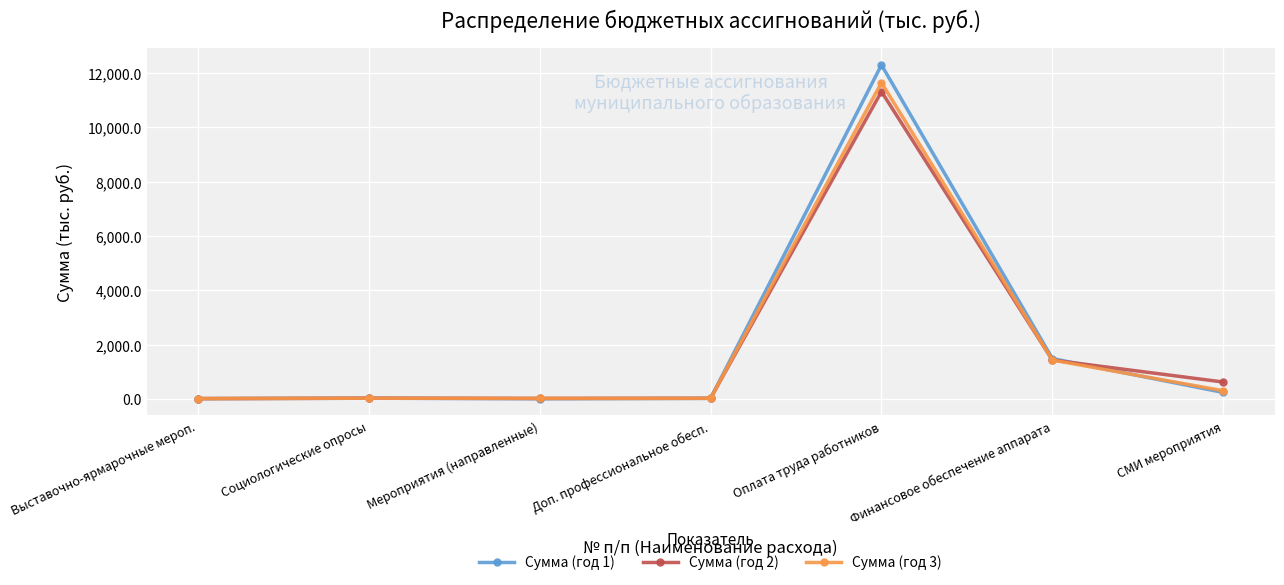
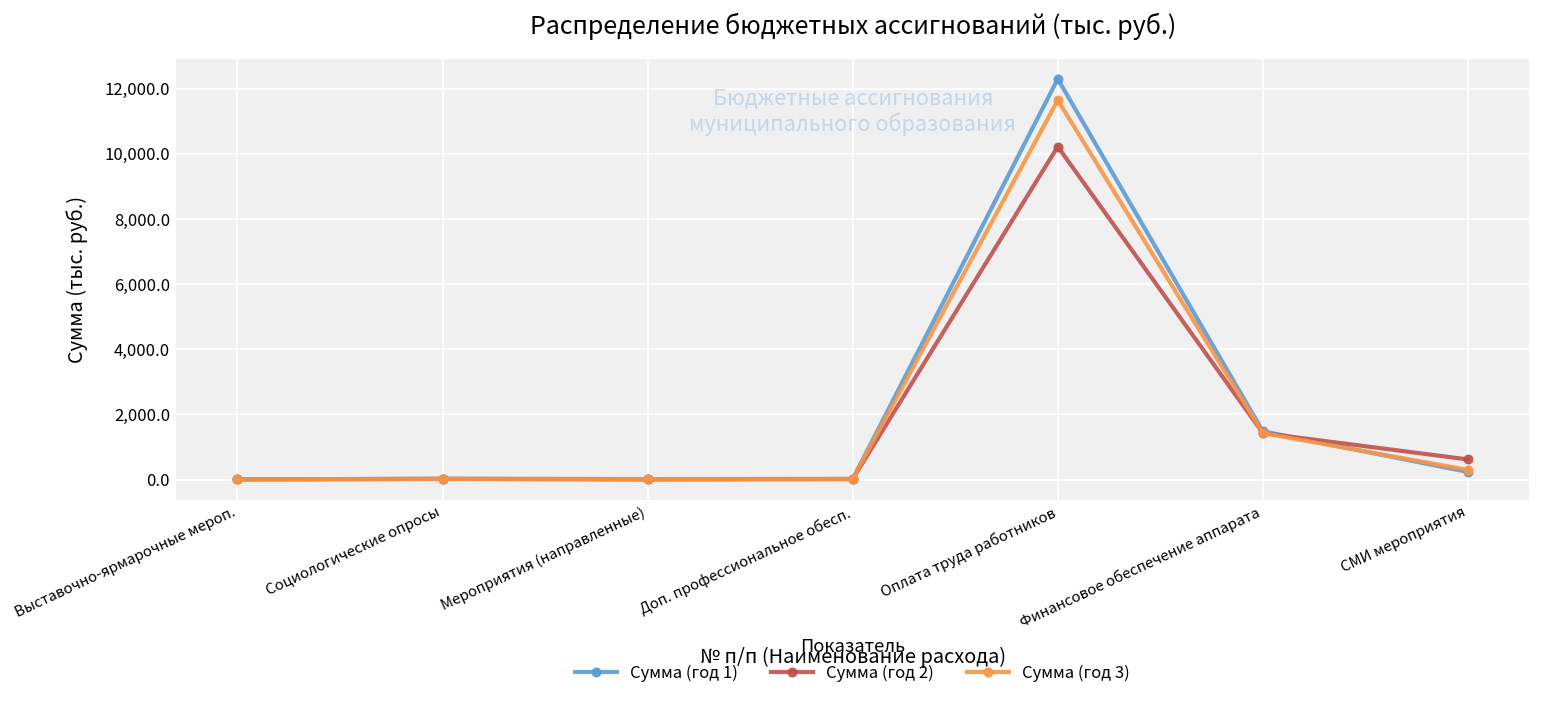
  {
    "Сумма (год 1)": {
      "Оплата труда работников": "12,300"
    },
    "Сумма (год 2)": {
-     "Оплата труда работников": "11,300",
+     "Оплата труда работников": "10,200",
      "СМИ мероприятия": "600"
    },
    "Сумма (год 3)": {
      "Оплата труда работников": "11,600"
    }
  }
